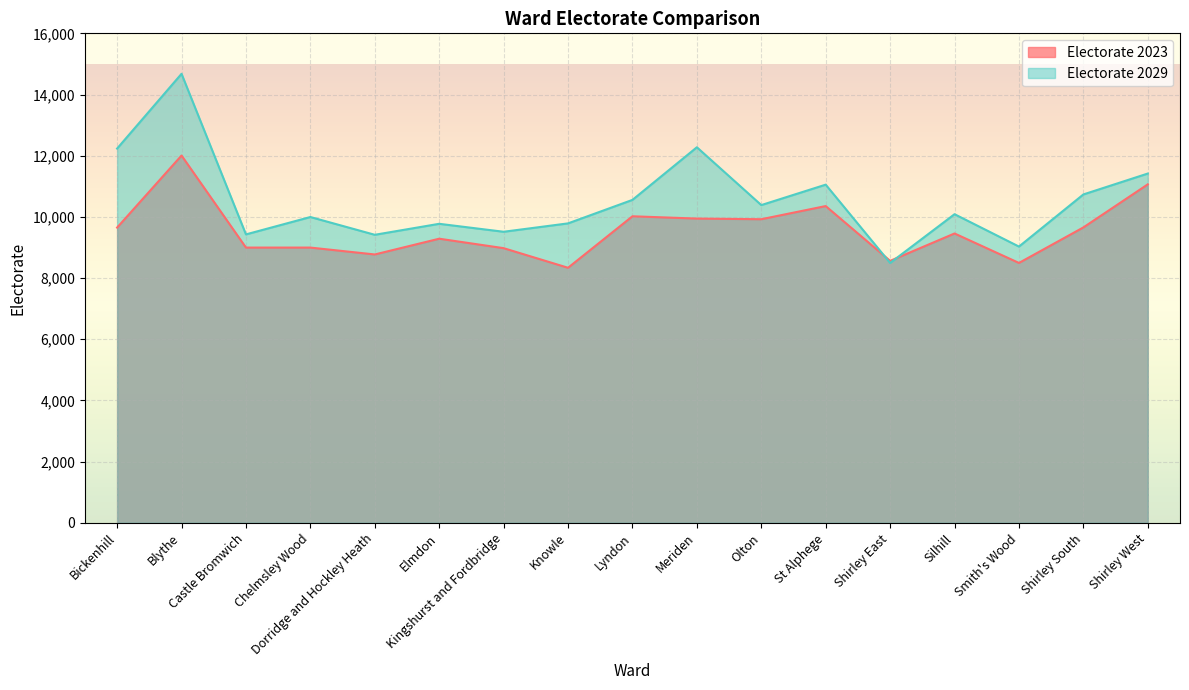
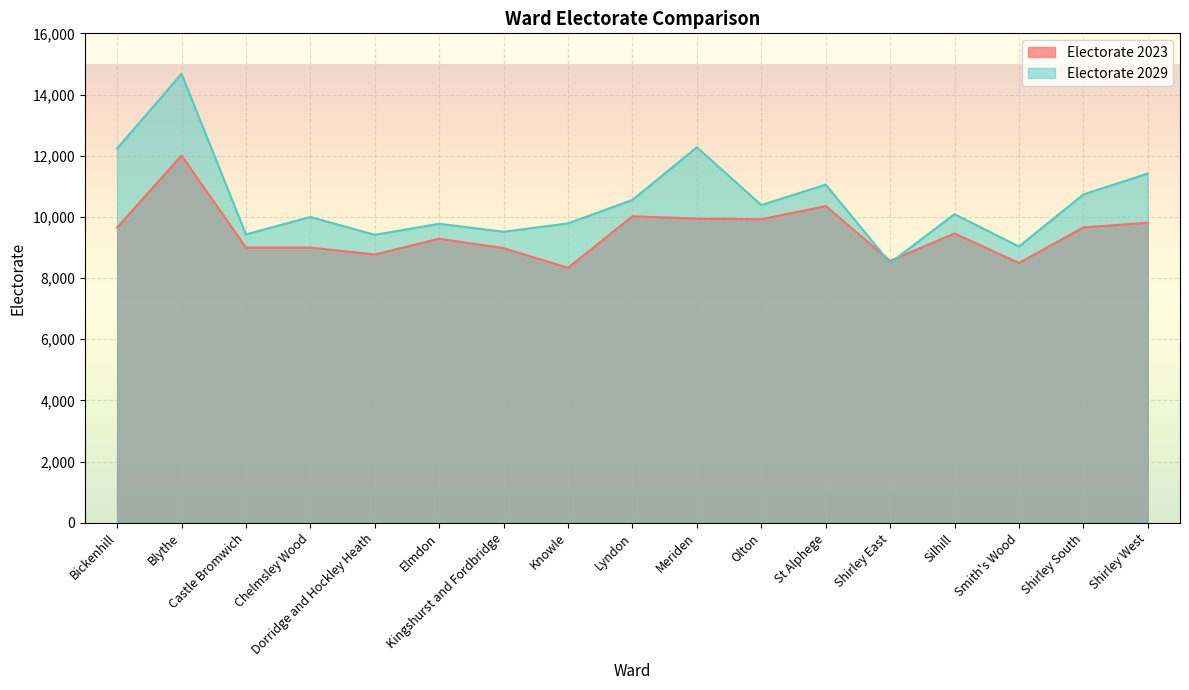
  {
    "Electorate 2023": {
      "Bickenhill": "9,700",
      "Blythe": "12,000",
      "Castle Bromwich": "9,000",
      "Chelmsley Wood": "9,000",
      "Dorridge and Hockley Heath": "8,800",
      "Elmdon": "9,300",
      "Kingshurst and Fordbridge": "9,000",
      "Knowle": "8,300",
      "Lyndon": "10,000",
      "Meriden": "9,900",
      "Olton": "9,900",
      "St Alphege": "10,400",
      "Silhill": "9,500",
      "Smith's Wood": "8,500",
      "Shirley South": "9,700",
-     "Shirley West": "11,100"
+     "Shirley West": "9,800"
    },
    "Electorate 2029": {
      "Bickenhill": "12,200",
      "Blythe": "14,700",
      "Castle Bromwich": "9,400",
      "Chelmsley Wood": "10,000",
      "Dorridge and Hockley Heath": "9,400",
      "Elmdon": "9,800",
      "Kingshurst and Fordbridge": "9,500",
      "Knowle": "9,800",
      "Lyndon": "10,600",
      "Meriden": "12,300",
      "Olton": "10,400",
      "St Alphege": "11,100",
      "Silhill": "10,100",
      "Smith's Wood": "9,000",
      "Shirley South": "10,700",
      "Shirley West": "11,400"
    }
  }
